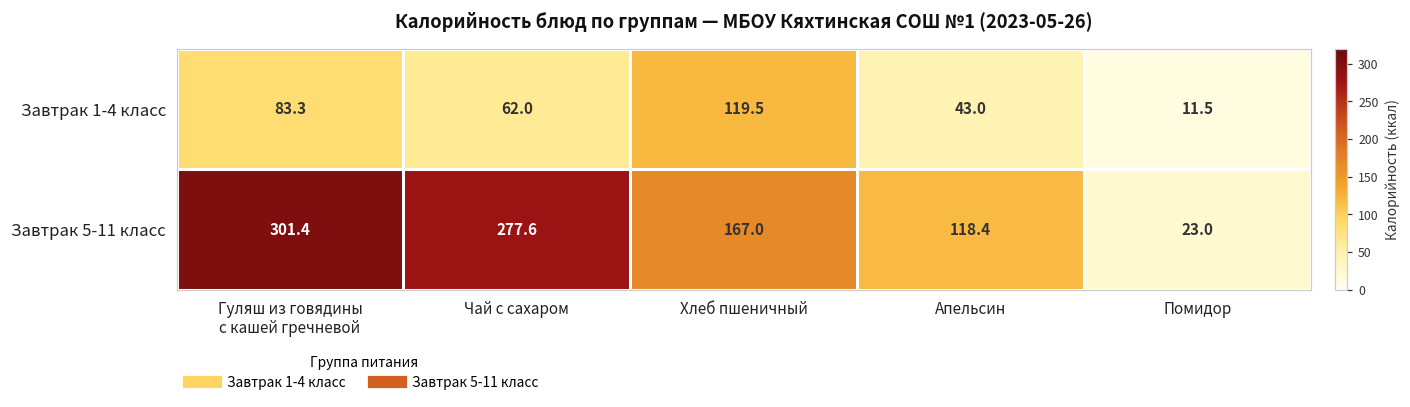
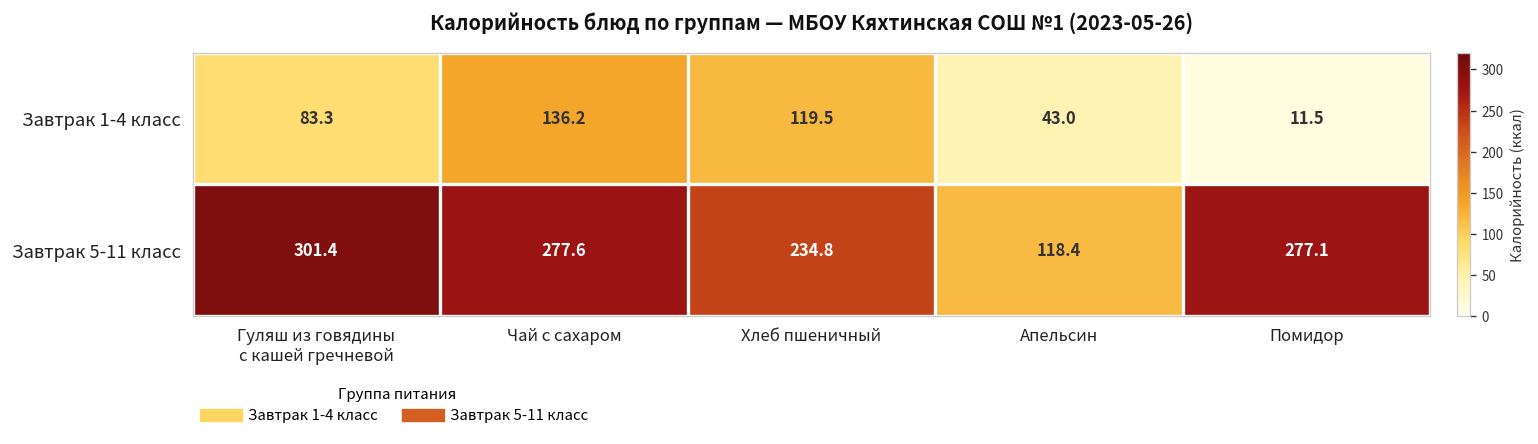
  {
    "Завтрак 1-4 класс": {
      "Гуляш из говядины с кашей гречневой": 83.3,
-     "Чай с сахаром": 62.0,
+     "Чай с сахаром": 136.2,
      "Хлеб пшеничный": 119.5,
      "Апельсин": 43.0,
      "Помидор": 11.5
    },
    "Завтрак 5-11 класс": {
      "Гуляш из говядины с кашей гречневой": 301.4,
      "Чай с сахаром": 277.6,
-     "Хлеб пшеничный": 167.0,
+     "Хлеб пшеничный": 234.8,
      "Апельсин": 118.4,
-     "Помидор": 23.0
+     "Помидор": 277.1
    }
  }
